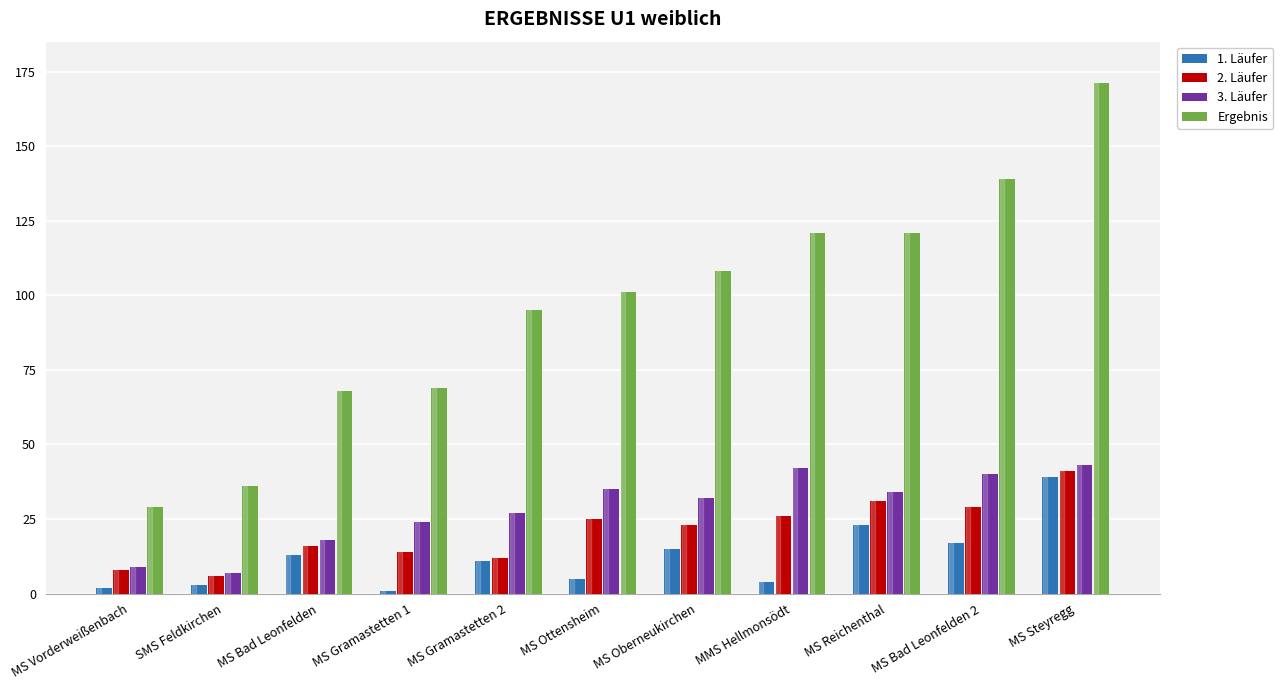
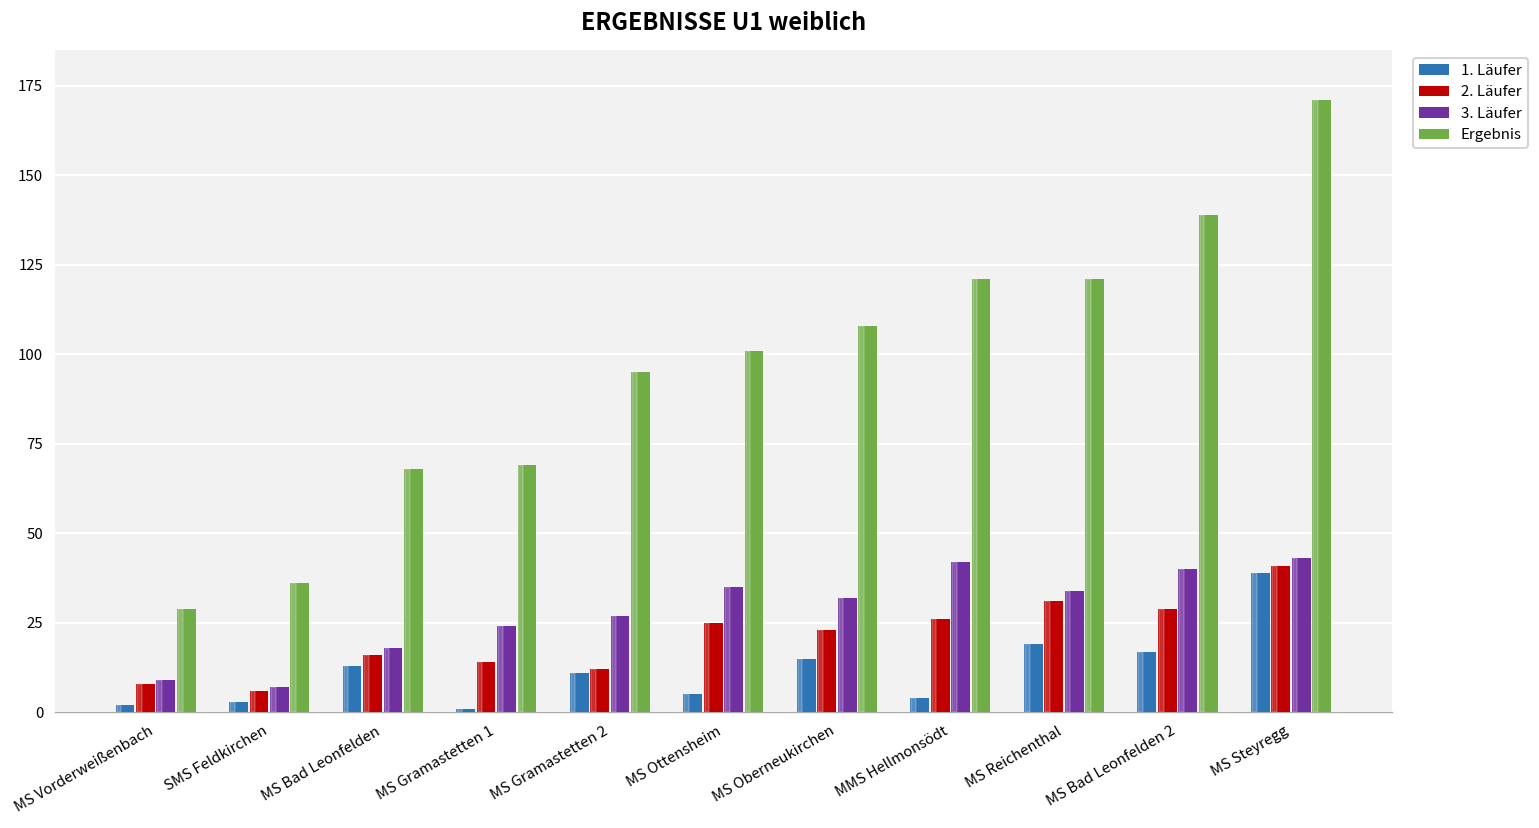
  {
    "1. Läufer": {
      "MS Vorderweißenbach": 2,
      "SMS Feldkirchen": 3,
      "MS Bad Leonfelden": 13,
      "MS Gramastetten 1": 1,
      "MS Gramastetten 2": 11,
      "MS Ottensheim": 5,
      "MS Oberneukirchen": 15,
      "MMS Hellmonsödt": 4,
-     "MS Reichenthal": 23,
+     "MS Reichenthal": 19,
      "MS Bad Leonfelden 2": 17,
      "MS Steyregg": 39
    },
    "2. Läufer": {
      "MS Vorderweißenbach": 8,
      "SMS Feldkirchen": 6,
      "MS Bad Leonfelden": 16,
      "MS Gramastetten 1": 14,
      "MS Gramastetten 2": 12,
      "MS Ottensheim": 25,
      "MS Oberneukirchen": 23,
      "MMS Hellmonsödt": 26,
      "MS Reichenthal": 31,
      "MS Bad Leonfelden 2": 29,
      "MS Steyregg": 41
    },
    "3. Läufer": {
      "MS Vorderweißenbach": 9,
      "SMS Feldkirchen": 7,
      "MS Bad Leonfelden": 18,
      "MS Gramastetten 1": 24,
      "MS Gramastetten 2": 27,
      "MS Ottensheim": 35,
      "MS Oberneukirchen": 32,
      "MMS Hellmonsödt": 42,
      "MS Reichenthal": 34,
      "MS Bad Leonfelden 2": 40,
      "MS Steyregg": 43
    },
    "Ergebnis": {
      "MS Vorderweißenbach": 29,
      "SMS Feldkirchen": 36,
      "MS Bad Leonfelden": 68,
      "MS Gramastetten 1": 69,
      "MS Gramastetten 2": 95,
      "MS Ottensheim": 101,
      "MS Oberneukirchen": 108,
      "MMS Hellmonsödt": 121,
      "MS Reichenthal": 121,
      "MS Bad Leonfelden 2": 139,
      "MS Steyregg": 171
    }
  }
